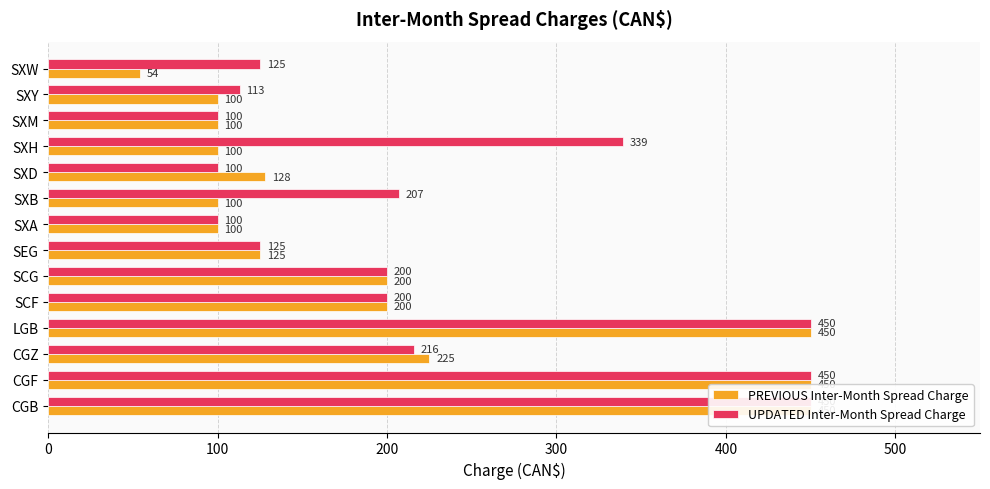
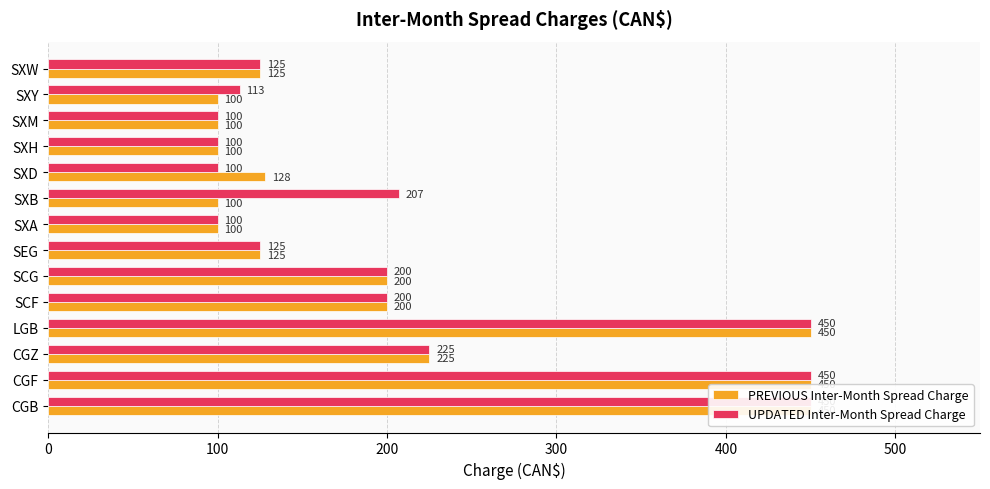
  {
    "PREVIOUS Inter-Month Spread Charge": {
-     "SXW": 54,
+     "SXW": 125,
      "SXY": 100,
      "SXM": 100,
      "SXH": 100,
      "SXD": 128,
      "SXB": 100,
      "SXA": 100,
      "SEG": 125,
      "SCG": 200,
      "SCF": 200,
      "LGB": 450,
      "CGZ": 225
    },
    "UPDATED Inter-Month Spread Charge": {
      "SXW": 125,
      "SXY": 113,
      "SXM": 100,
-     "SXH": 339,
+     "SXH": 100,
      "SXD": 100,
      "SXB": 207,
      "SXA": 100,
      "SEG": 125,
      "SCG": 200,
      "SCF": 200,
      "LGB": 450,
-     "CGZ": 216,
+     "CGZ": 225,
      "CGF": 450
    }
  }
